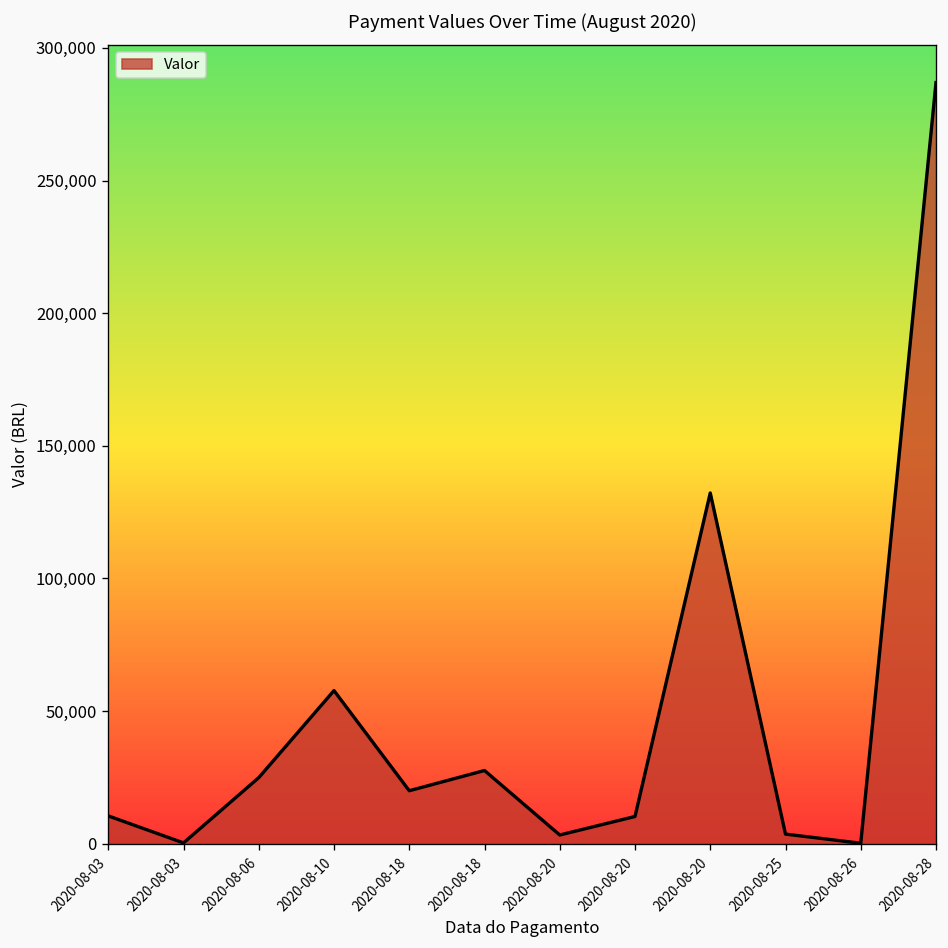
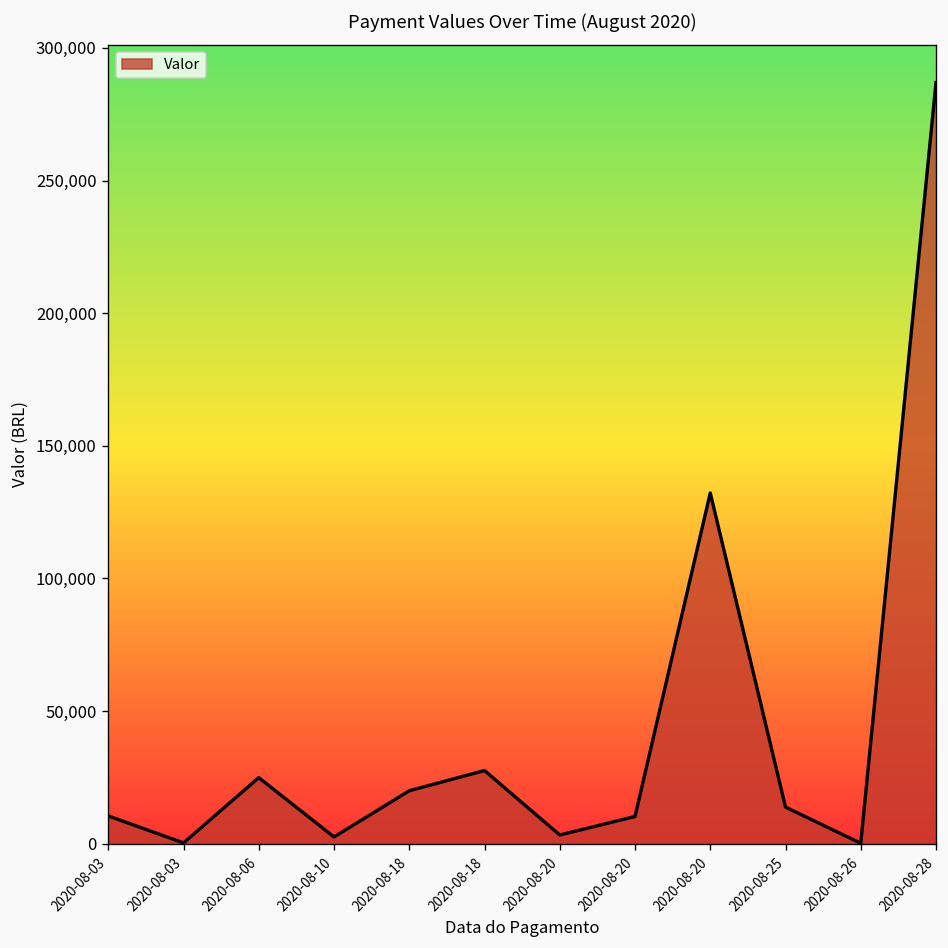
  {
    "2020-08-06": "25,000",
-   "2020-08-10": "58,000",
-   "2020-08-25": "4,000",
+   "2020-08-10": "3,000",
+   "2020-08-25": "14,000",
    "2020-08-26": "0",
    "2020-08-28": "287,000"
  }
